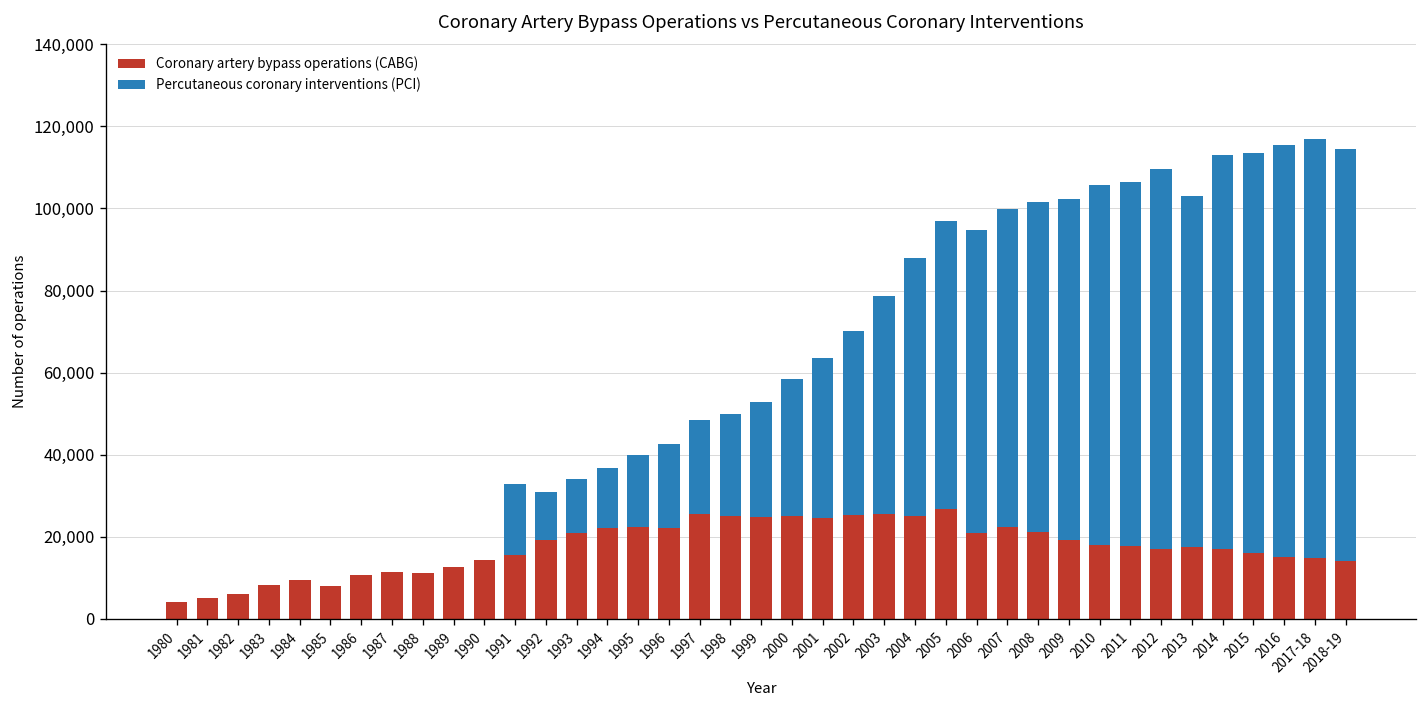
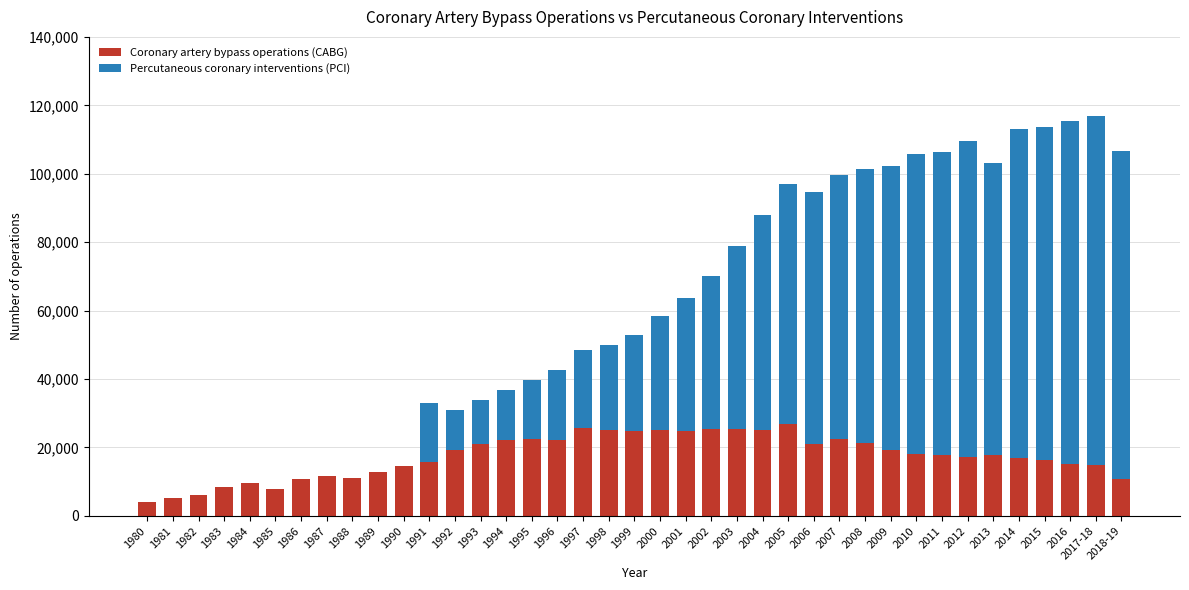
  {
    "Coronary artery bypass operations (CABG)": {
      "1980": "4,000",
      "1981": "5,000",
      "1982": "6,000",
      "1983": "8,000",
      "1984": "9,000",
      "1985": "8,000",
      "1986": "11,000",
      "1987": "12,000",
      "1988": "11,000",
      "1989": "13,000",
      "1990": "14,000",
      "1991": "16,000",
      "1992": "19,000",
      "1993": "21,000",
      "1994": "22,000",
      "1995": "22,000",
      "1996": "22,000",
      "1997": "26,000",
      "1998": "25,000",
      "1999": "25,000",
      "2000": "25,000",
      "2001": "25,000",
      "2002": "25,000",
      "2003": "25,000",
      "2004": "25,000",
      "2005": "27,000",
      "2006": "21,000",
      "2007": "22,000",
      "2008": "21,000",
      "2009": "19,000",
      "2010": "18,000",
      "2011": "18,000",
      "2012": "17,000",
      "2013": "18,000",
      "2014": "17,000",
      "2015": "16,000",
      "2016": "15,000",
      "2017-18": "15,000",
-     "2018-19": "14,000"
+     "2018-19": "11,000"
    },
    "Percutaneous coronary interventions (PCI)": {
      "1980": "0",
      "1981": "0",
      "1982": "0",
      "1983": "0",
      "1984": "0",
      "1985": "0",
      "1986": "0",
      "1987": "0",
      "1988": "0",
      "1989": "0",
      "1990": "0",
      "1991": "17,000",
      "1992": "12,000",
      "1993": "13,000",
      "1994": "15,000",
      "1995": "17,000",
      "1996": "21,000",
      "1997": "23,000",
      "1998": "25,000",
      "1999": "28,000",
      "2000": "33,000",
      "2001": "39,000",
      "2002": "45,000",
      "2003": "53,000",
      "2004": "63,000",
      "2005": "70,000",
      "2006": "74,000",
      "2007": "77,000",
      "2008": "80,000",
      "2009": "83,000",
      "2010": "88,000",
      "2011": "89,000",
      "2012": "92,000",
      "2013": "85,000",
      "2014": "96,000",
      "2015": "97,000",
      "2016": "100,000",
      "2017-18": "102,000",
-     "2018-19": "100,000"
+     "2018-19": "96,000"
    }
  }
